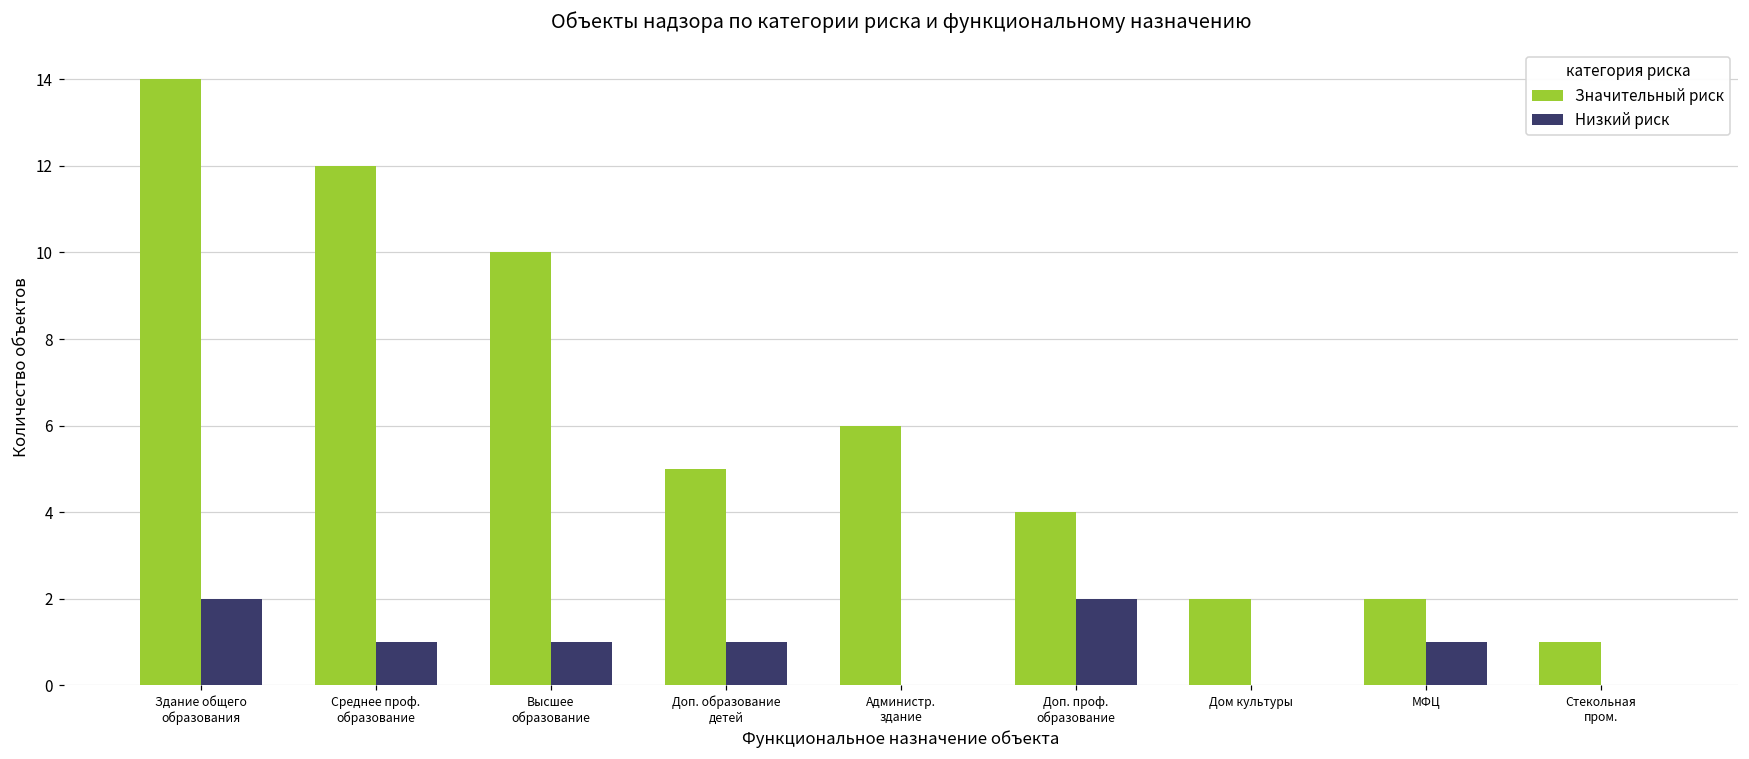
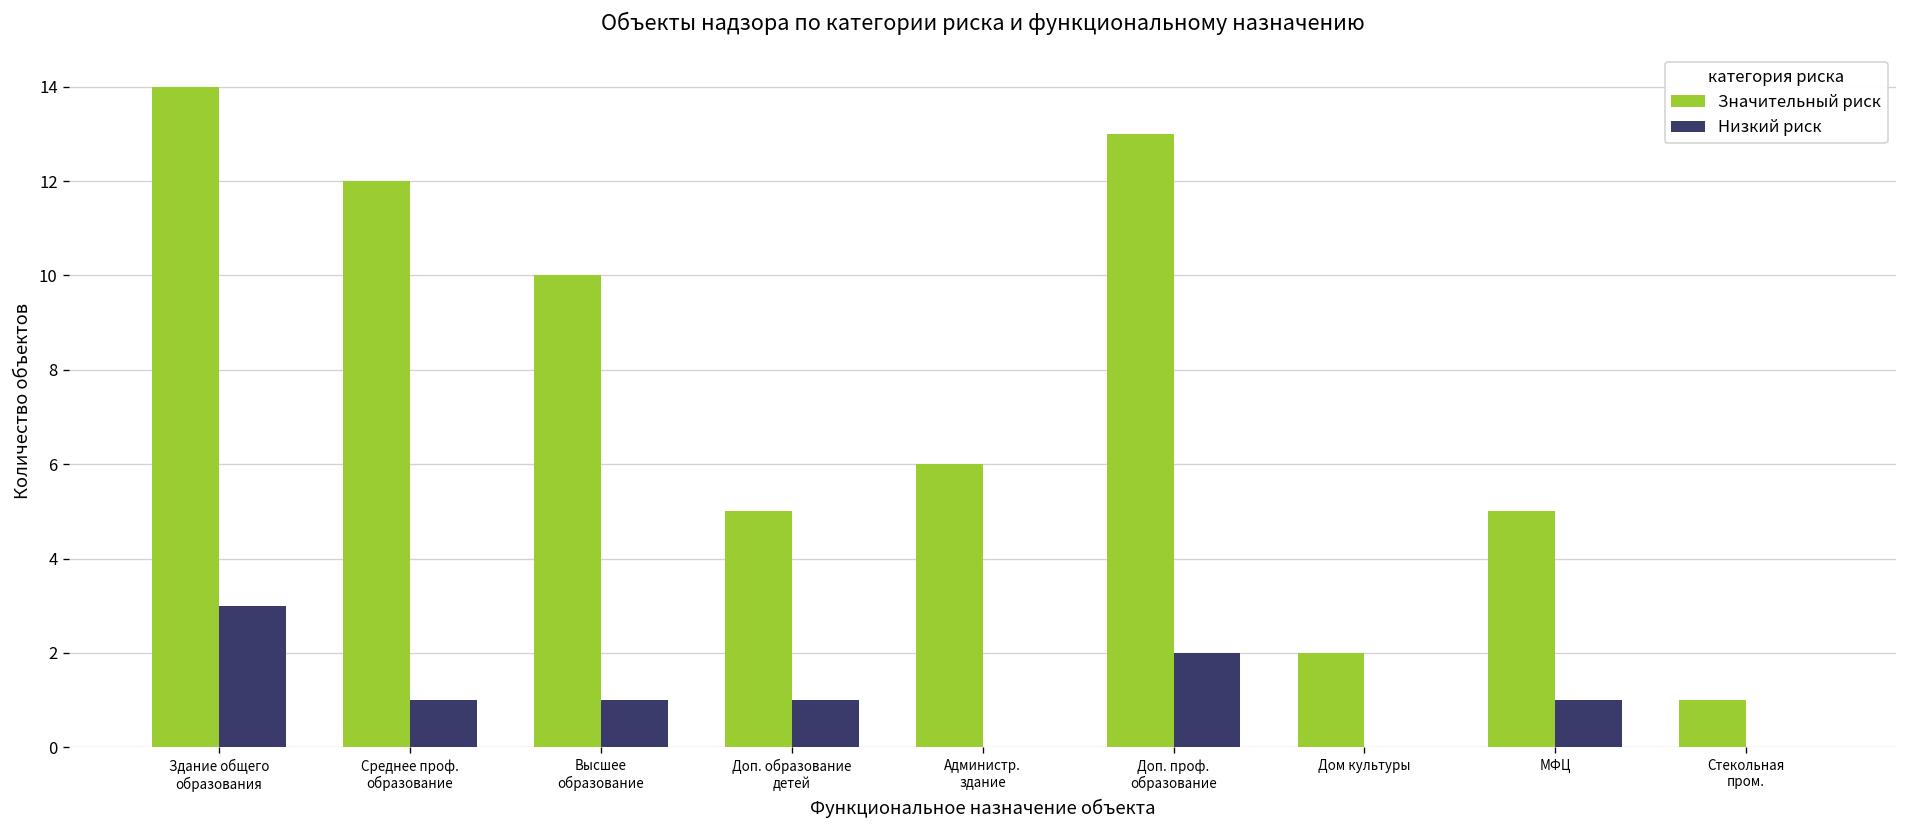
  {
    "Значительный риск": {
      "Здание общего образования": 14,
      "Среднее проф. образование": 12,
      "Высшее образование": 10,
      "Доп. образование детей": 5,
      "Администр. здание": 6,
-     "Доп. проф. образование": 4,
+     "Доп. проф. образование": 13,
      "Дом культуры": 2,
-     "МФЦ": 2,
+     "МФЦ": 5,
      "Стекольная пром.": 1
    },
    "Низкий риск": {
-     "Здание общего образования": 2,
+     "Здание общего образования": 3,
      "Среднее проф. образование": 1,
      "Высшее образование": 1,
      "Доп. образование детей": 1,
      "Администр. здание": 0,
      "Доп. проф. образование": 2,
      "Дом культуры": 0,
      "МФЦ": 1,
      "Стекольная пром.": 0
    }
  }
